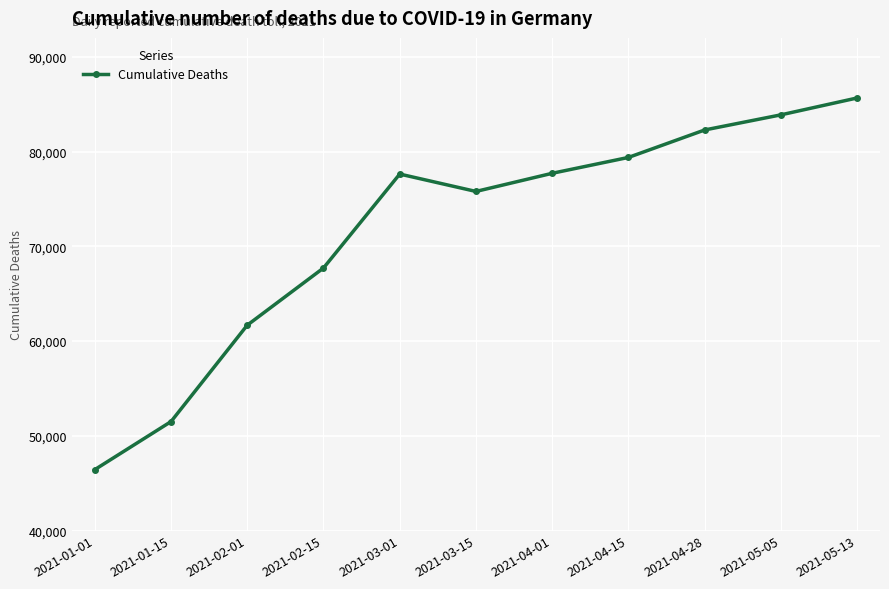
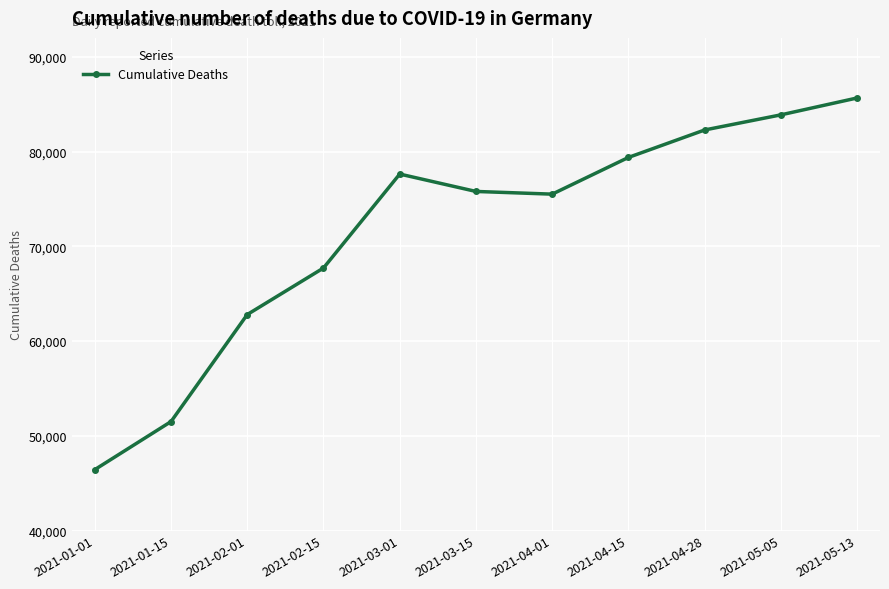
  {
    "2021-01-01": "46,000",
    "2021-01-15": "51,000",
-   "2021-02-01": "62,000",
+   "2021-02-01": "63,000",
    "2021-02-15": "68,000",
    "2021-03-01": "78,000",
    "2021-03-15": "76,000",
-   "2021-04-01": "78,000",
+   "2021-04-01": "76,000",
    "2021-04-15": "79,000",
    "2021-04-28": "82,000",
    "2021-05-05": "84,000",
    "2021-05-13": "86,000"
  }
